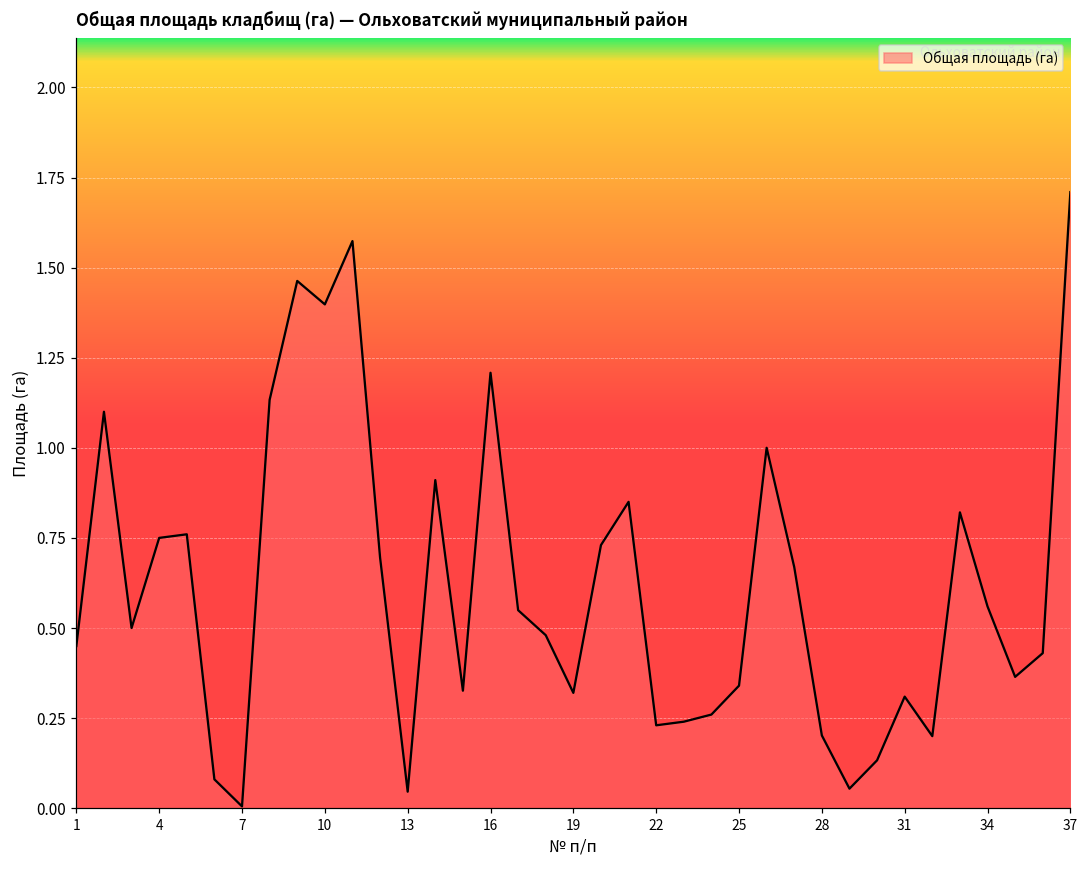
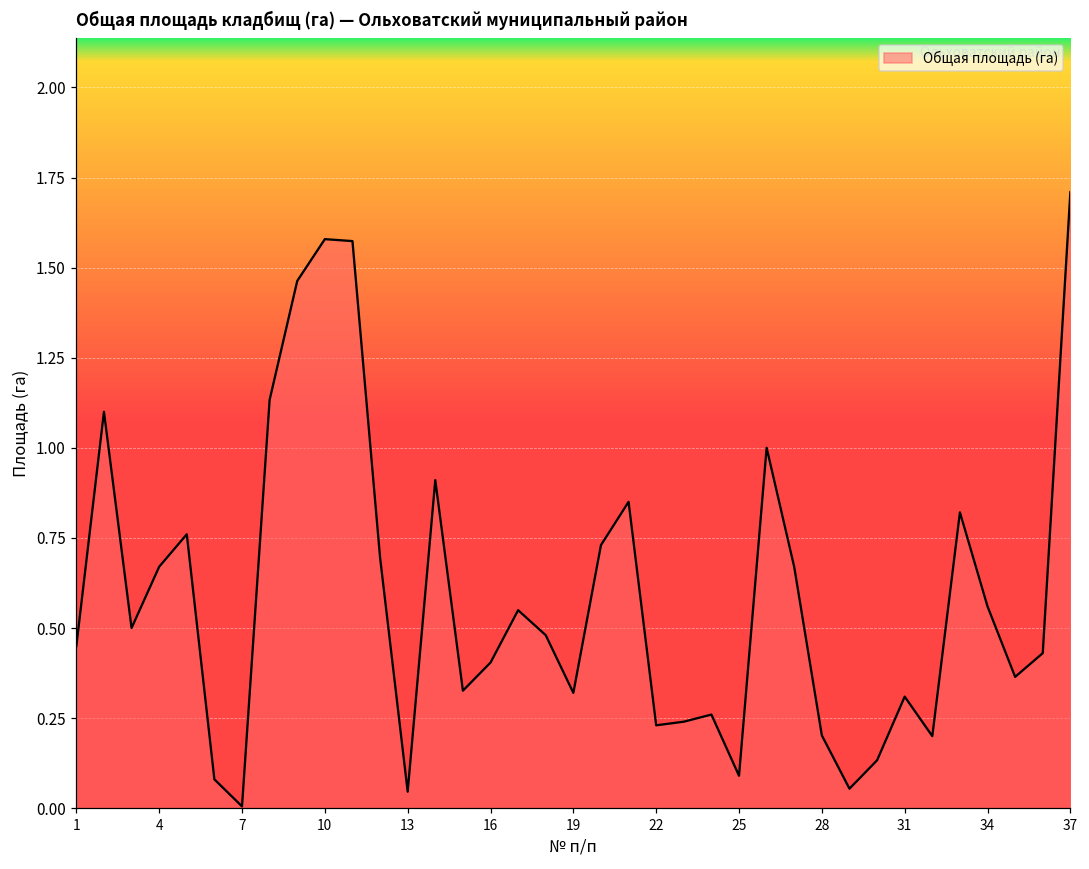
  {
    "1": 0.45,
-   "4": 0.75,
+   "4": 0.67,
    "7": 0.01,
-   "10": 1.40,
+   "10": 1.58,
    "13": 0.05,
-   "16": 1.21,
+   "16": 0.40,
    "19": 0.32,
    "22": 0.23,
-   "25": 0.34,
+   "25": 0.09,
    "28": 0.20,
    "31": 0.31,
    "34": 0.56,
    "37": 1.71
  }
